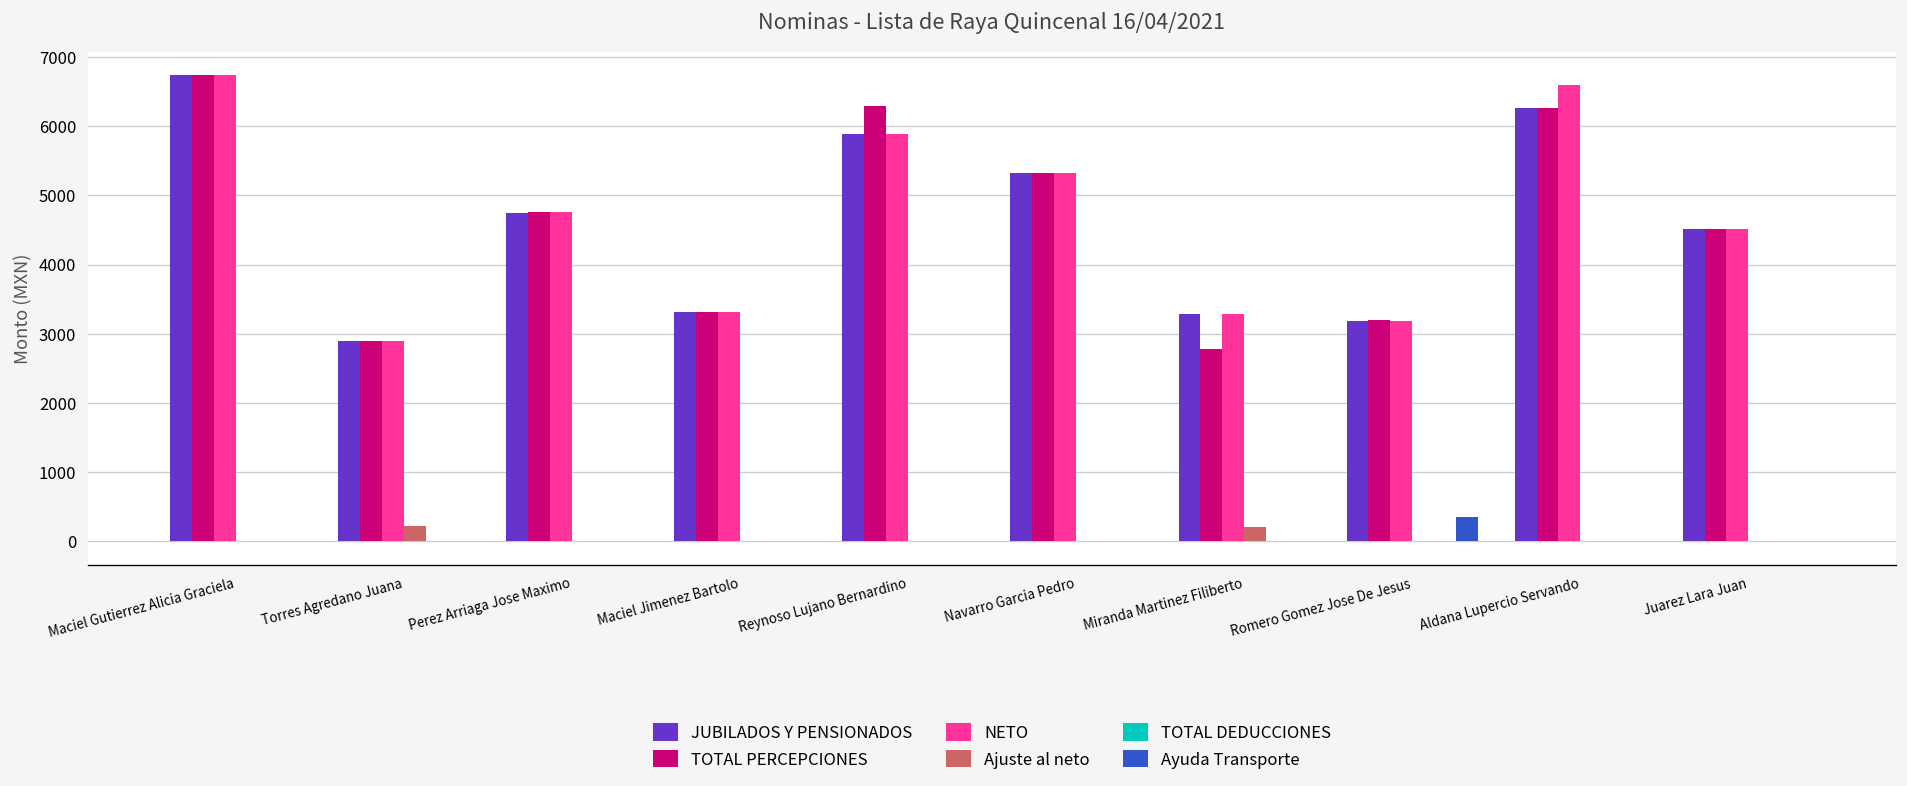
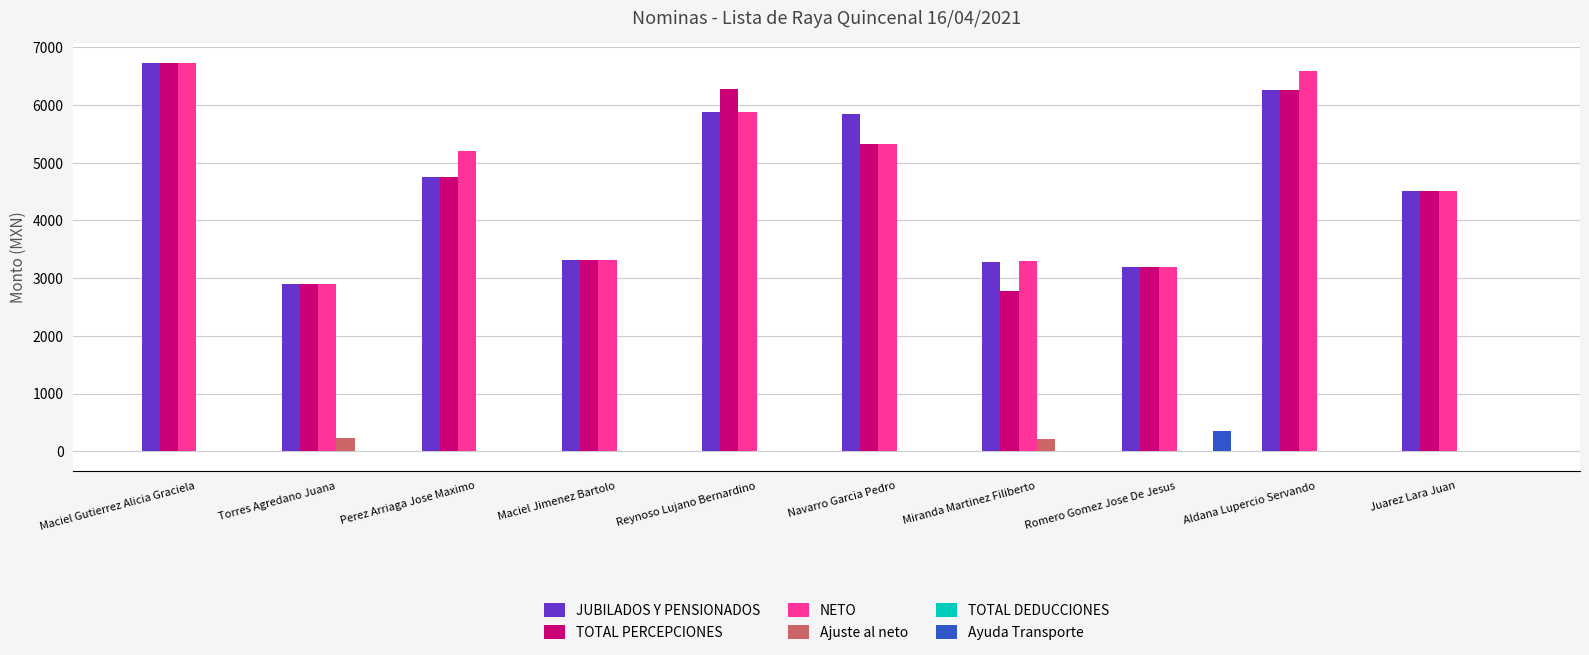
  {
    "JUBILADOS Y PENSIONADOS": {
      "Maciel Gutierrez Alicia Graciela": 6700,
      "Torres Agredano Juana": 2900,
      "Perez Arriaga Jose Maximo": 4800,
      "Maciel Jimenez Bartolo": 3300,
      "Reynoso Lujano Bernardino": 5900,
-     "Navarro Garcia Pedro": 5300,
+     "Navarro Garcia Pedro": 5800,
      "Miranda Martinez Filiberto": 3300,
      "Romero Gomez Jose De Jesus": 3200,
      "Aldana Lupercio Servando": 6300,
      "Juarez Lara Juan": 4500
    },
    "TOTAL PERCEPCIONES": {
      "Maciel Gutierrez Alicia Graciela": 6700,
      "Torres Agredano Juana": 2900,
      "Perez Arriaga Jose Maximo": 4800,
      "Maciel Jimenez Bartolo": 3300,
      "Reynoso Lujano Bernardino": 6300,
      "Navarro Garcia Pedro": 5300,
      "Miranda Martinez Filiberto": 2800,
      "Romero Gomez Jose De Jesus": 3200,
      "Aldana Lupercio Servando": 6300,
      "Juarez Lara Juan": 4500
    },
    "NETO": {
      "Maciel Gutierrez Alicia Graciela": 6700,
      "Torres Agredano Juana": 2900,
-     "Perez Arriaga Jose Maximo": 4800,
+     "Perez Arriaga Jose Maximo": 5200,
      "Maciel Jimenez Bartolo": 3300,
      "Reynoso Lujano Bernardino": 5900,
      "Navarro Garcia Pedro": 5300,
      "Miranda Martinez Filiberto": 3300,
      "Romero Gomez Jose De Jesus": 3200,
      "Aldana Lupercio Servando": 6600,
      "Juarez Lara Juan": 4500
    },
    "Ajuste al neto": {
      "Torres Agredano Juana": 200,
      "Miranda Martinez Filiberto": 200
    },
    "Ayuda Transporte": {
      "Romero Gomez Jose De Jesus": 400
    }
  }
